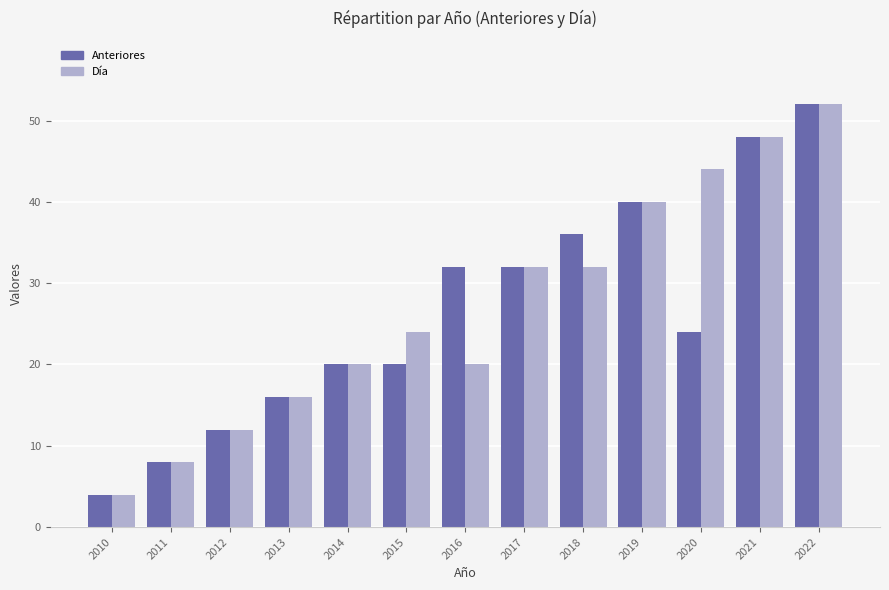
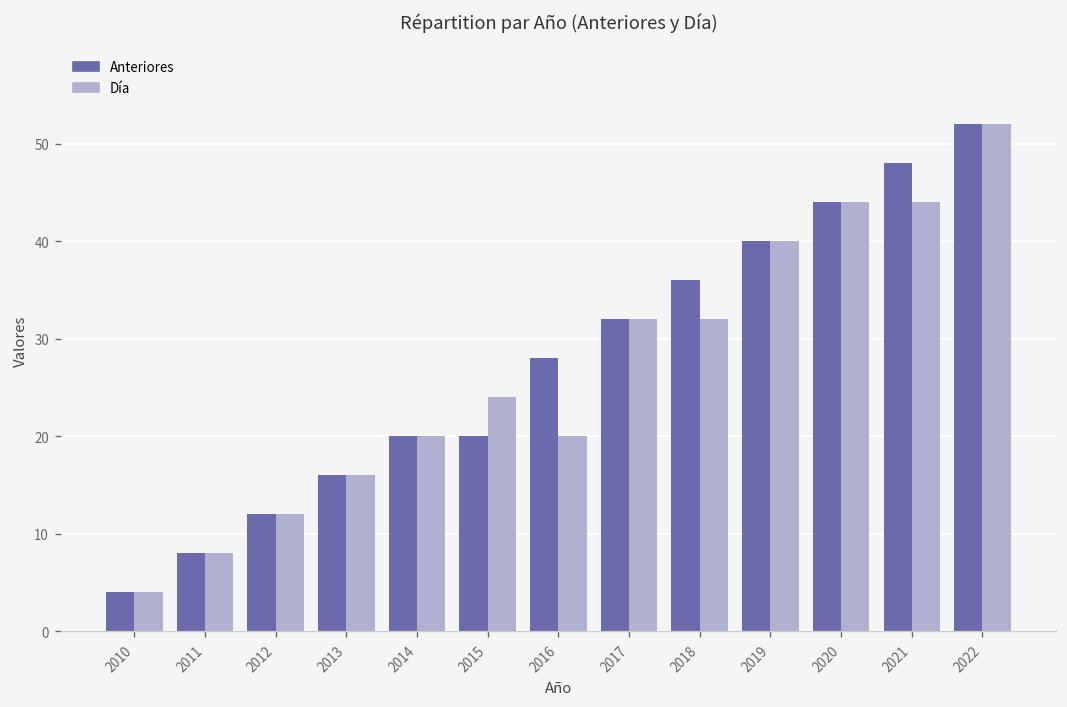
  {
    "Anteriores": {
      "2010": 4,
      "2011": 8,
      "2012": 12,
      "2013": 16,
      "2014": 20,
      "2015": 20,
-     "2016": 32,
+     "2016": 28,
      "2017": 32,
      "2018": 36,
      "2019": 40,
-     "2020": 24,
+     "2020": 44,
      "2021": 48,
      "2022": 52
    },
    "Día": {
      "2010": 4,
      "2011": 8,
      "2012": 12,
      "2013": 16,
      "2014": 20,
      "2015": 24,
      "2016": 20,
      "2017": 32,
      "2018": 32,
      "2019": 40,
      "2020": 44,
-     "2021": 48,
+     "2021": 44,
      "2022": 52
    }
  }
